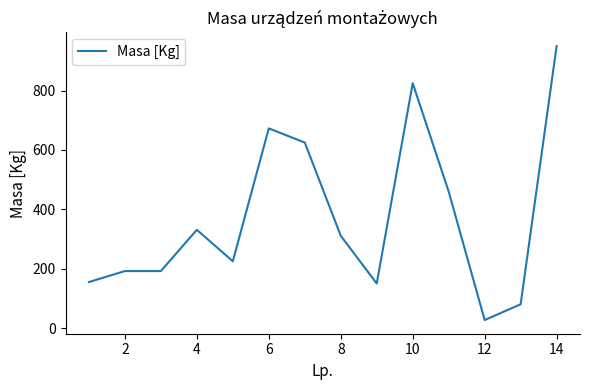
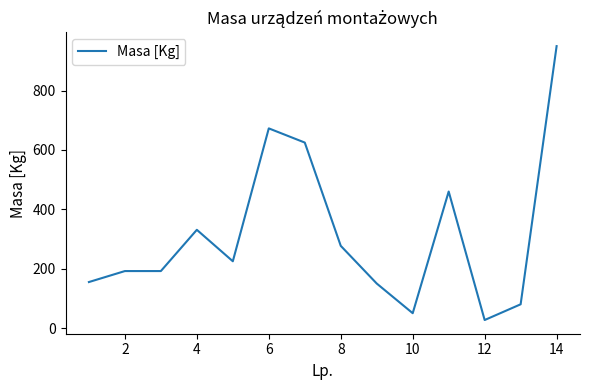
  {
    "2": 190,
    "4": 330,
    "6": 670,
-   "8": 310,
-   "10": 830,
+   "8": 280,
+   "10": 50,
    "12": 30,
    "14": 950
  }
